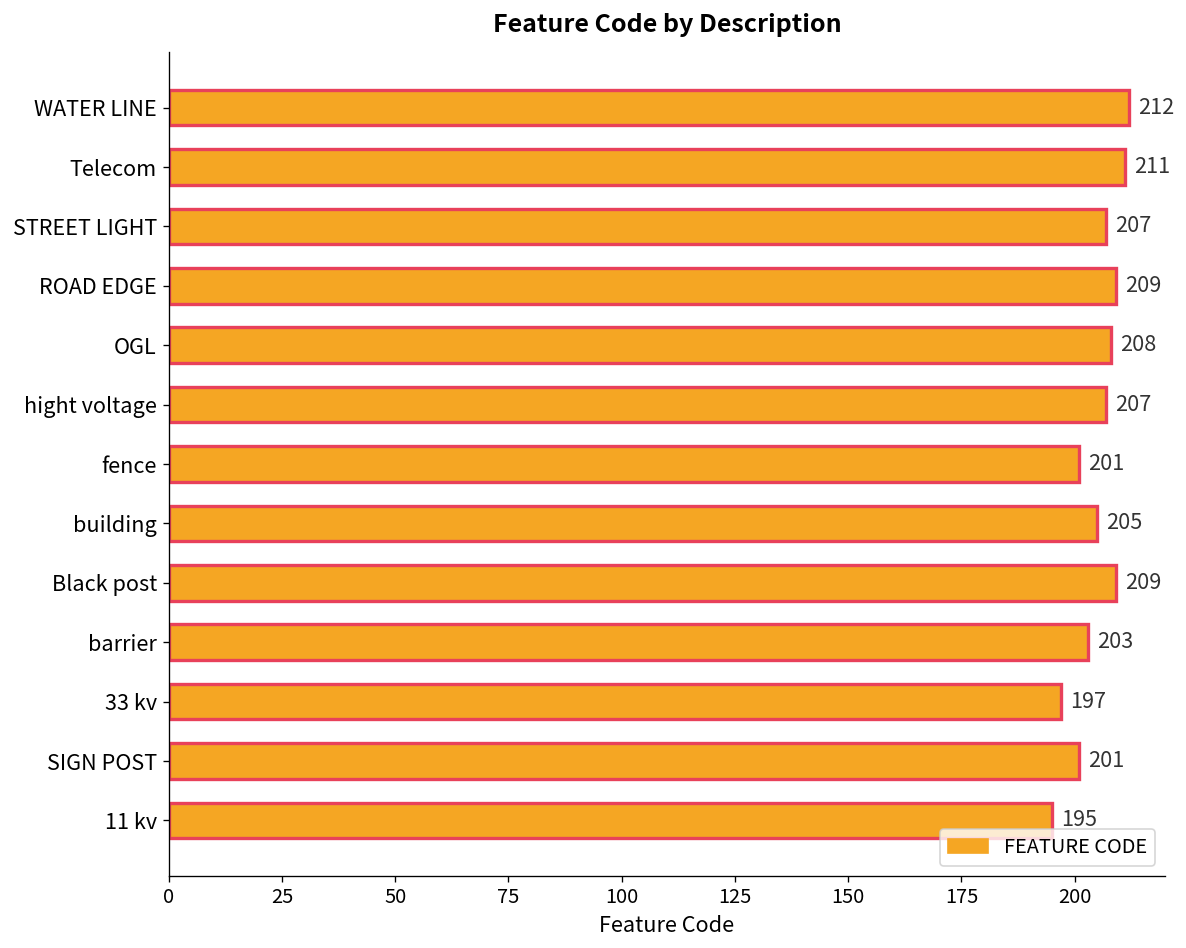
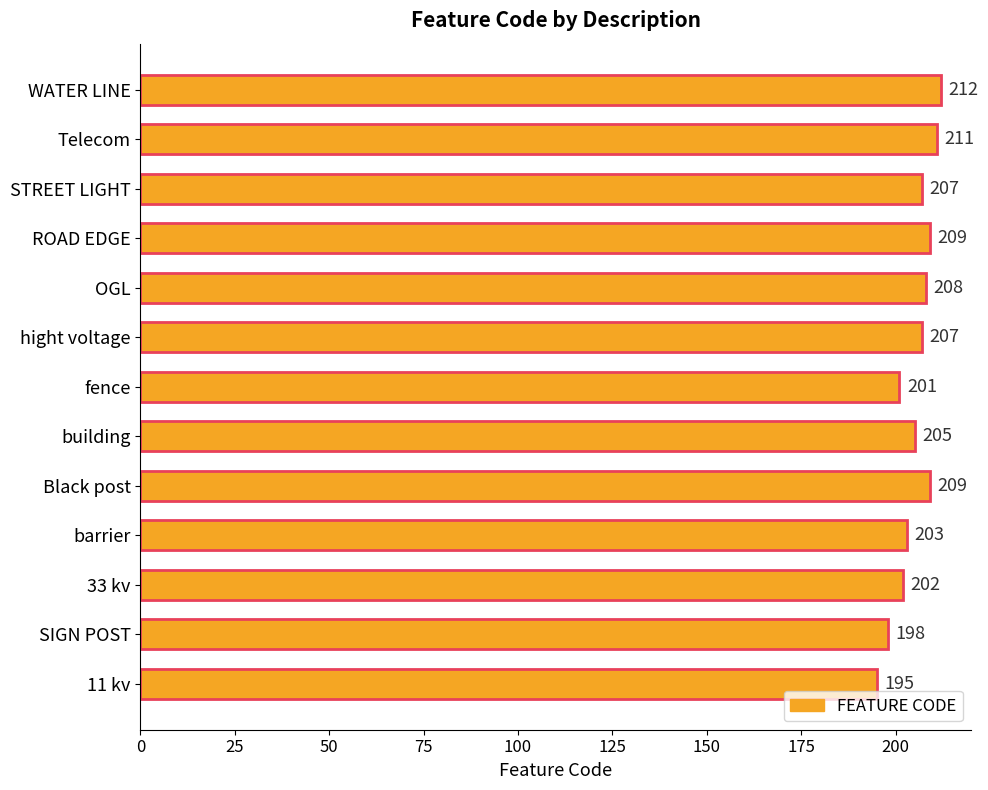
  {
    "WATER LINE": 212,
    "Telecom": 211,
    "STREET LIGHT": 207,
    "ROAD EDGE": 209,
    "OGL": 208,
    "hight voltage": 207,
    "fence": 201,
    "building": 205,
    "Black post": 209,
    "barrier": 203,
-   "33 kv": 197,
-   "SIGN POST": 201
+   "33 kv": 202,
+   "SIGN POST": 198
  }
